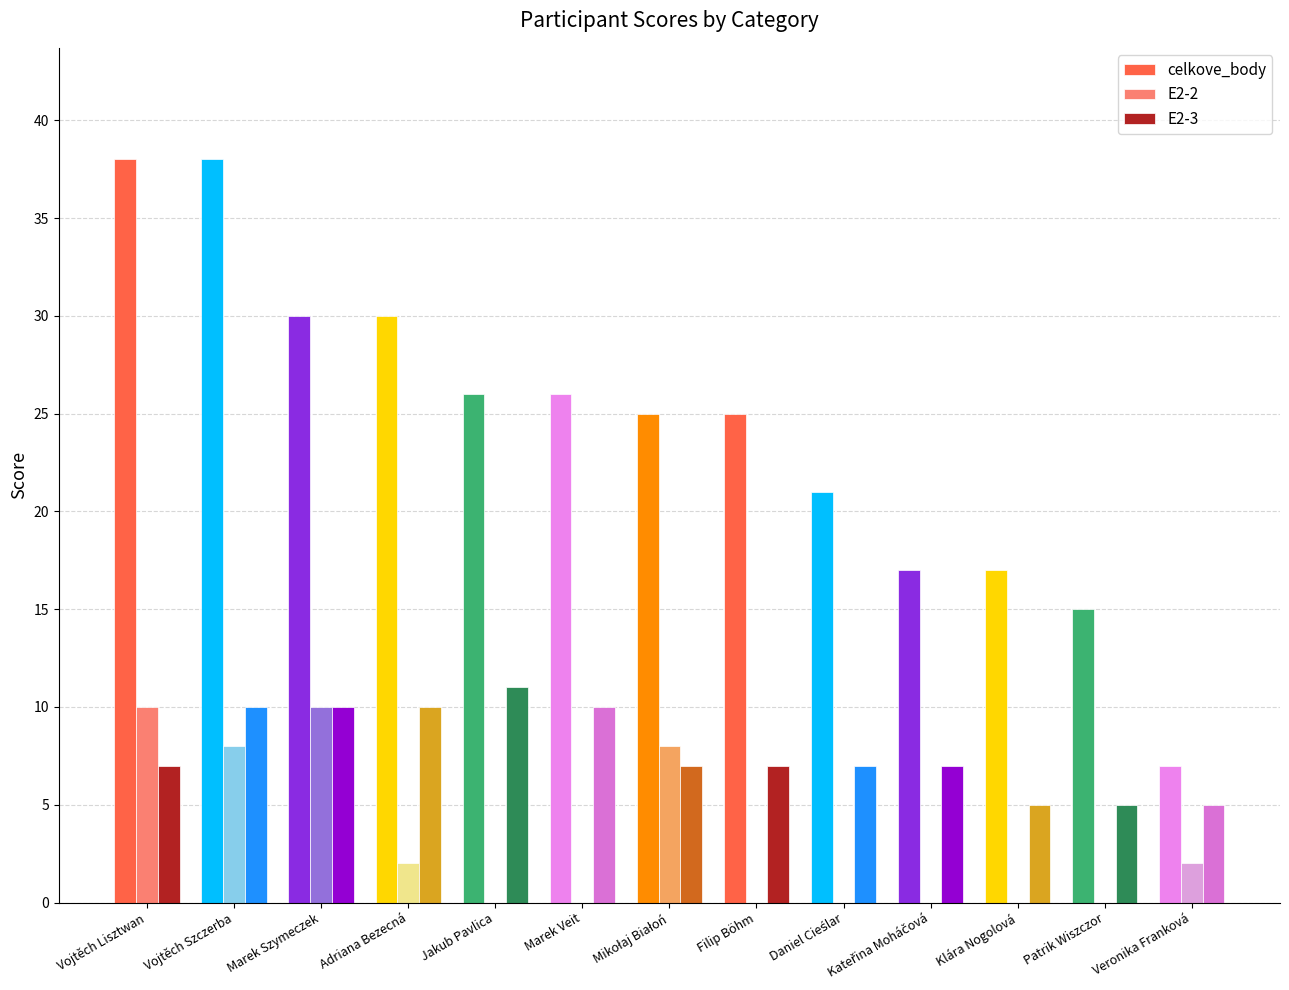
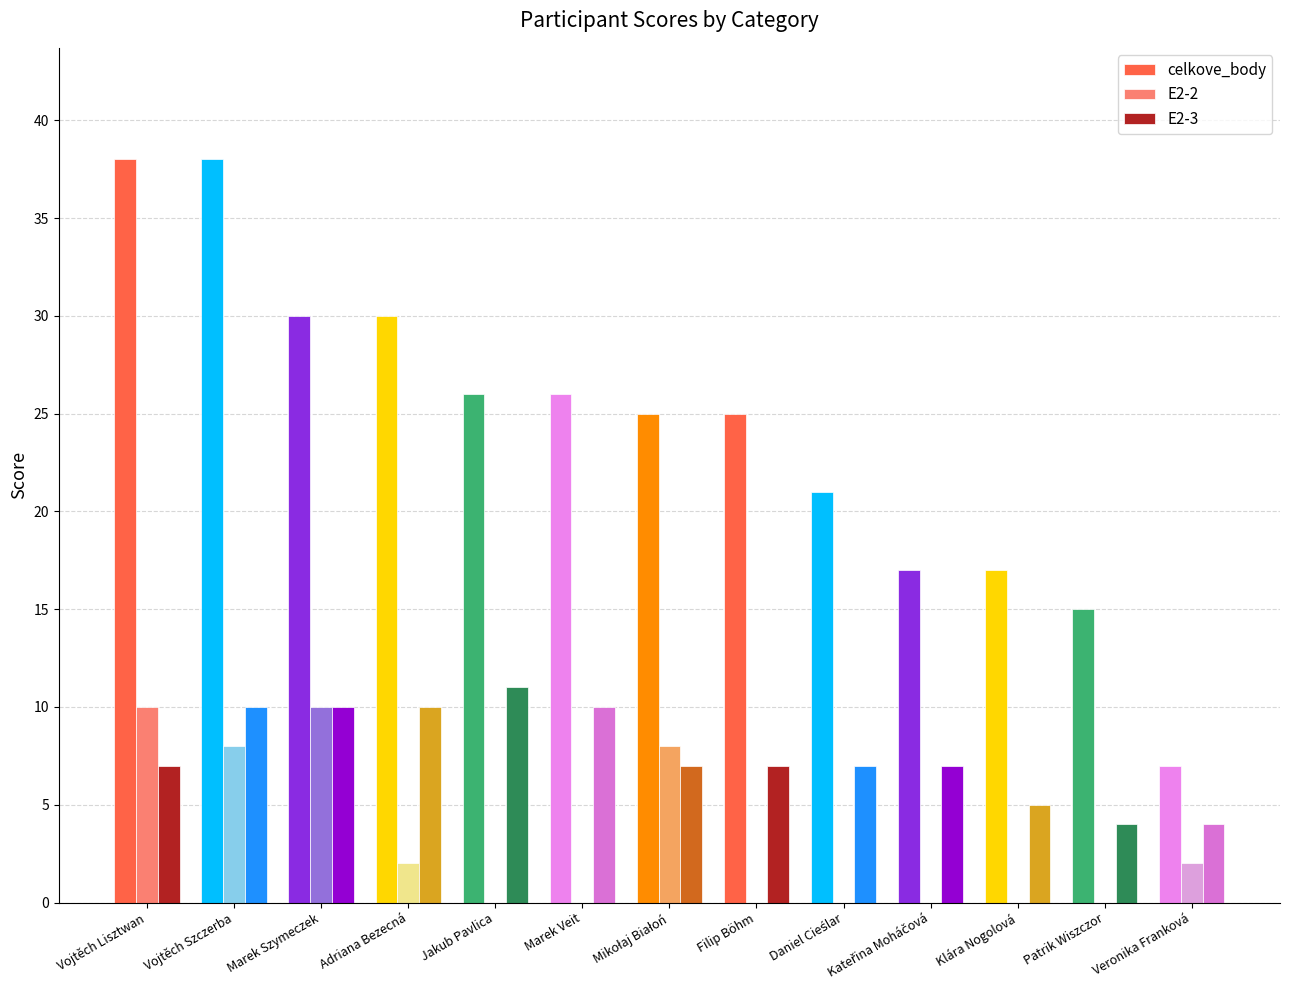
  {
    "E2-3": {
      "Vojtěch Lisztwan": 7,
      "Vojtěch Szczerba": 10,
      "Marek Szymeczek": 10,
      "Adriana Bezecná": 10,
      "Jakub Pavlica": 11,
      "Marek Veit": 10,
      "Mikołaj Białoń": 7,
      "Filip Böhm": 7,
      "Daniel Cieślar": 7,
      "Kateřina Moháčová": 7,
      "Klára Nogolová": 5,
-     "Patrik Wiszczor": 5,
-     "Veronika Franková": 5
+     "Patrik Wiszczor": 4,
+     "Veronika Franková": 4
    }
  }
